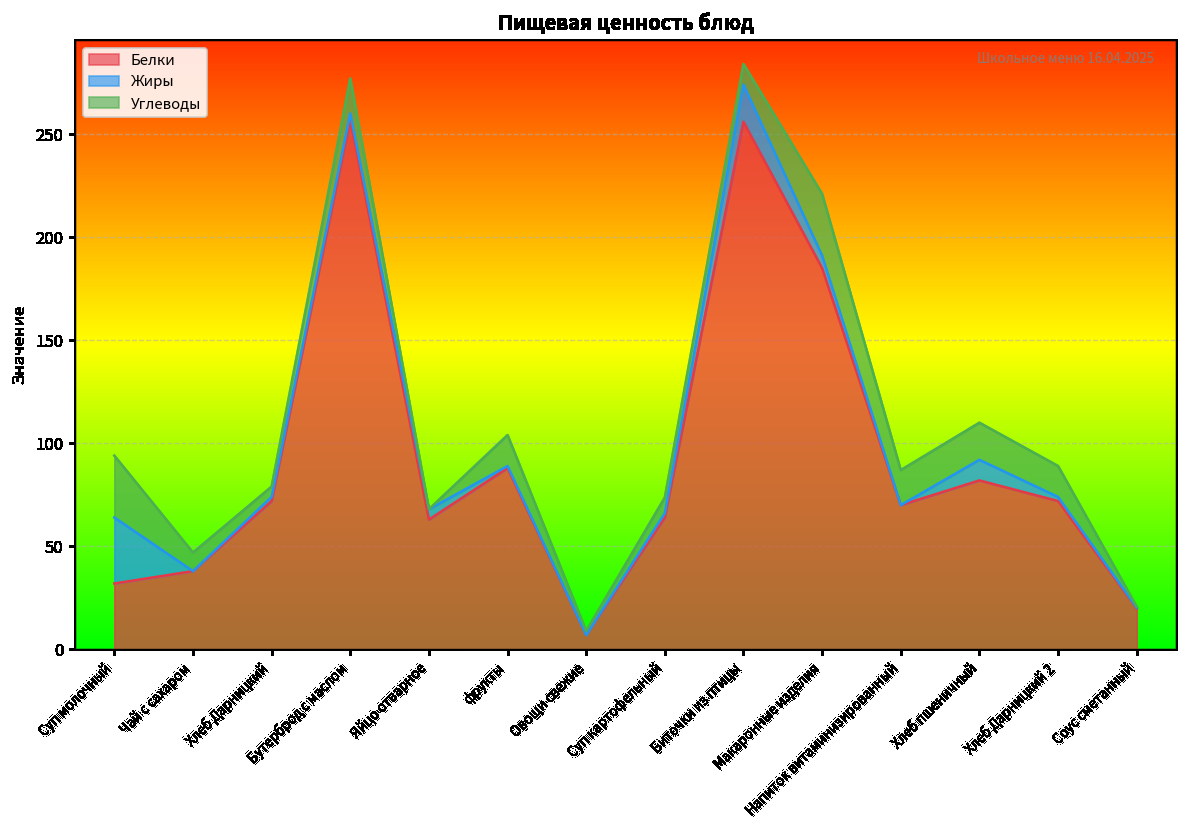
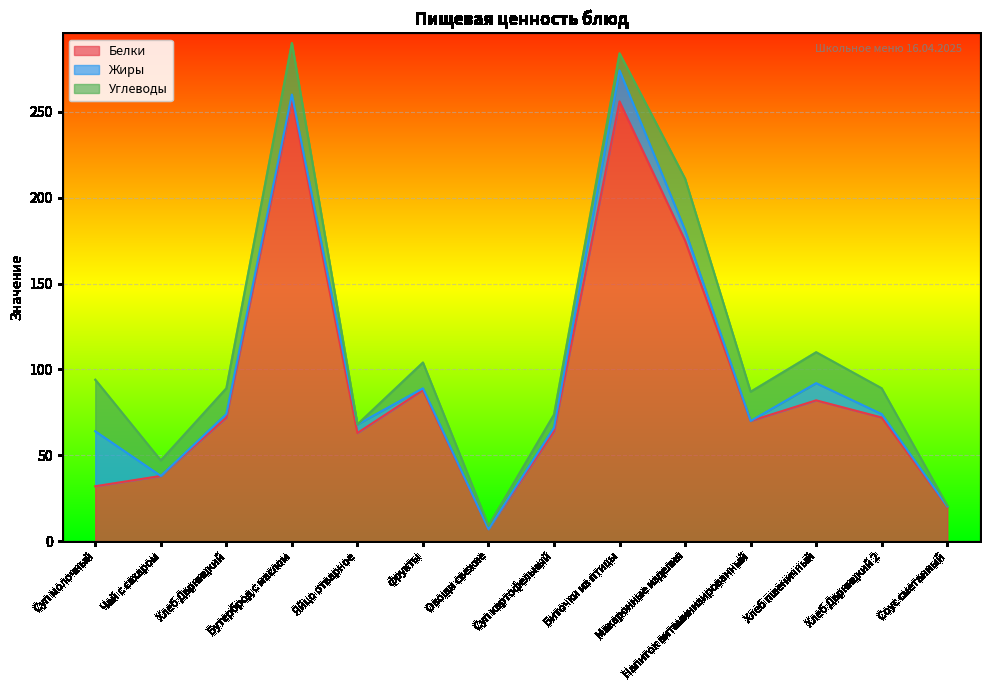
  {
    "Белки": {
      "Суп молочный": 32,
      "Хлеб Дарницкий": 72,
      "Бутерброд с маслом": 257,
      "Яйцо отварное": 63,
      "Суп картофельный": 64,
      "Биточки из птицы": 256,
-     "Макаронные изделия": 185,
+     "Макаронные изделия": 175,
      "Хлеб пшеничный": 82,
      "Хлеб Дарницкий 2": 72
    },
    "Жиры": {
      "Суп молочный": 32,
      "Хлеб Дарницкий": 2,
      "Бутерброд с маслом": 3,
      "Суп картофельный": 2,
      "Биточки из птицы": 18,
      "Макаронные изделия": 6,
      "Хлеб пшеничный": 10,
      "Хлеб Дарницкий 2": 2
    },
    "Углеводы": {
      "Суп молочный": 30,
      "Чай с сахаром": 9,
-     "Хлеб Дарницкий": 5,
-     "Бутерброд с маслом": 17,
+     "Хлеб Дарницкий": 15,
+     "Бутерброд с маслом": 30,
      "фрукты": 15,
      "Овощи свежие": 2,
      "Суп картофельный": 8,
      "Биточки из птицы": 10,
      "Макаронные изделия": 30,
      "Напиток витаминизированный": 17,
      "Хлеб пшеничный": 18,
      "Хлеб Дарницкий 2": 15
    }
  }
